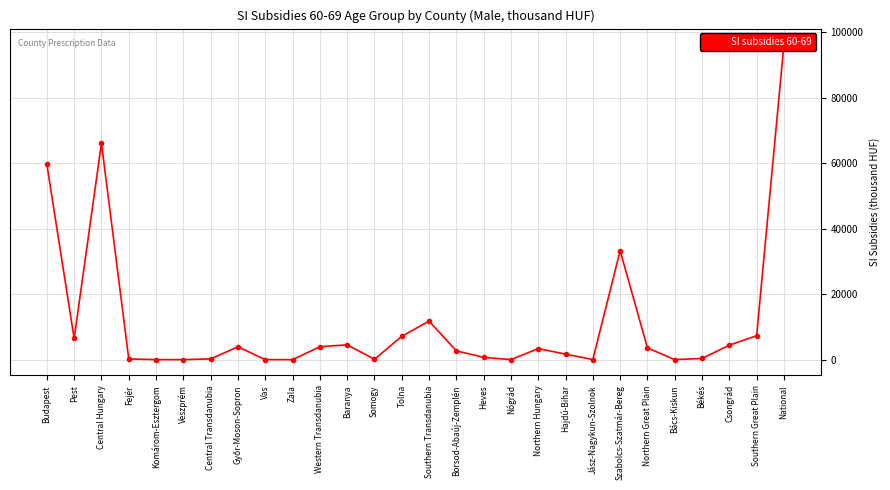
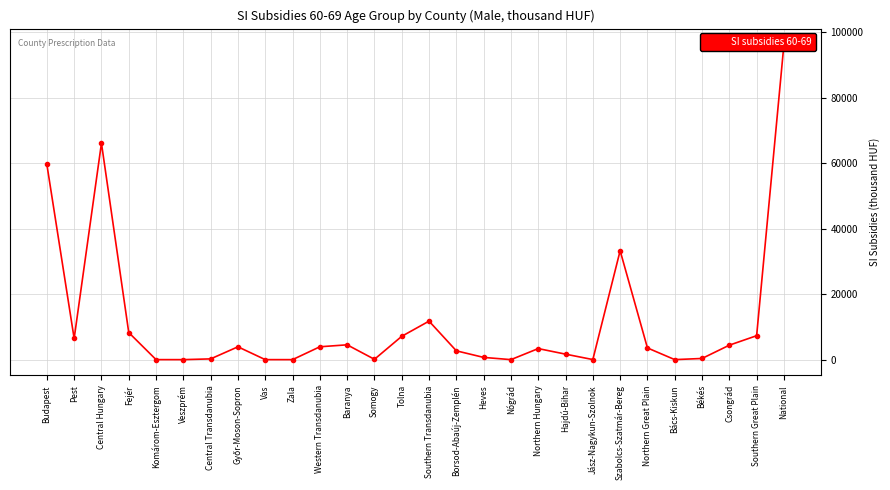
  {
    "Budapest": 60000,
    "Pest": 6000,
    "Central Hungary": 66000,
-   "Fejér": 0,
+   "Fejér": 8000,
    "Komárom-Esztergom": 0,
    "Veszprém": 0,
    "Central Transdanubia": 0,
    "Győr-Moson-Sopron": 4000,
    "Vas": 0,
    "Zala": 0,
    "Western Transdanubia": 4000,
    "Baranya": 5000,
    "Somogy": 0,
    "Tolna": 7000,
    "Southern Transdanubia": 12000,
    "Borsod-Abaúj-Zemplén": 3000,
    "Heves": 1000,
    "Nógrád": 0,
    "Northern Hungary": 3000,
    "Hajdú-Bihar": 2000,
    "Jász-Nagykun-Szolnok": 0,
    "Szabolcs-Szatmár-Bereg": 33000,
    "Northern Great Plain": 4000,
    "Bács-Kiskun": 0,
    "Békés": 0,
    "Csongrád": 4000,
    "Southern Great Plain": 7000
  }
